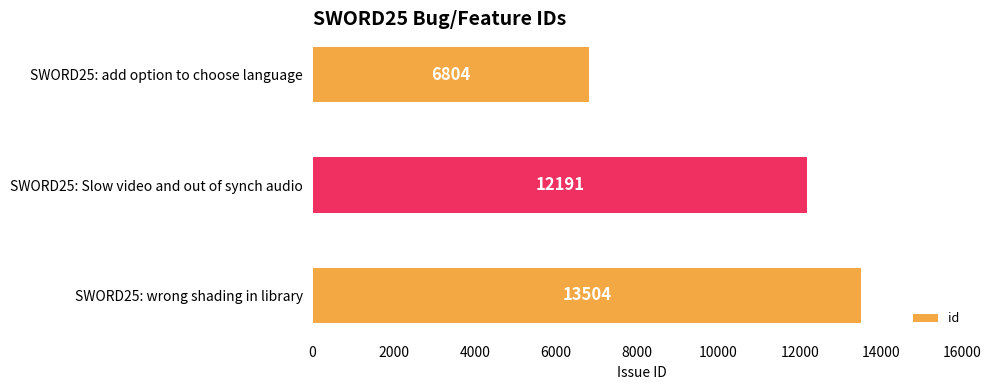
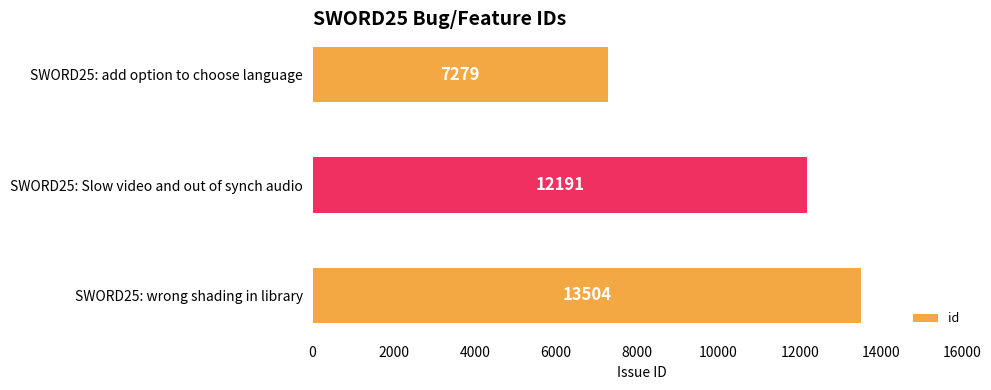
  {
-   "SWORD25: add option to choose language": 6804,
+   "SWORD25: add option to choose language": 7279,
    "SWORD25: Slow video and out of synch audio": 12191,
    "SWORD25: wrong shading in library": 13504
  }
